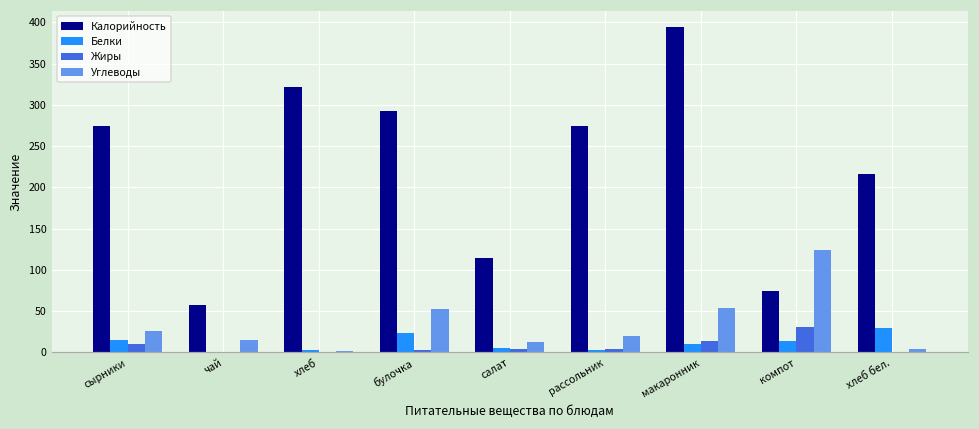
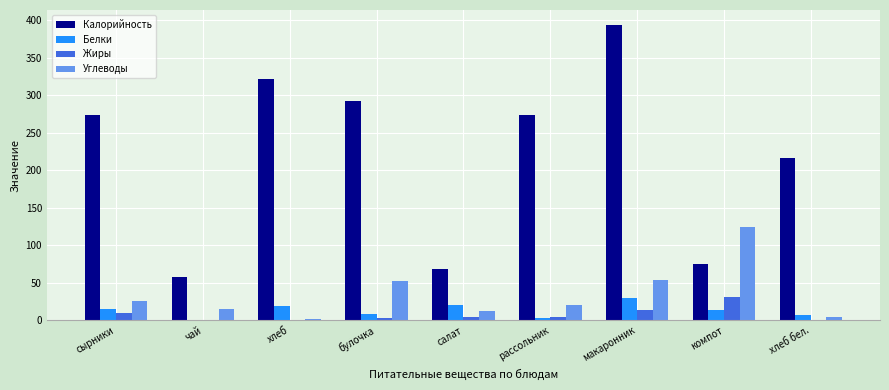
  {
    "Калорийность": {
      "сырники": 270,
      "чай": 60,
      "хлеб": 320,
      "булочка": 290,
-     "салат": 120,
+     "салат": 70,
      "рассольник": 270,
      "макаронник": 390,
      "компот": 80,
      "хлеб бел.": 220
    },
    "Белки": {
      "сырники": 20,
      "чай": 0,
-     "хлеб": 0,
-     "булочка": 20,
-     "салат": 10,
-     "макаронник": 10,
+     "хлеб": 20,
+     "булочка": 10,
+     "салат": 20,
+     "макаронник": 30,
      "компот": 10,
-     "хлеб бел.": 30
+     "хлеб бел.": 10
    }
  }
